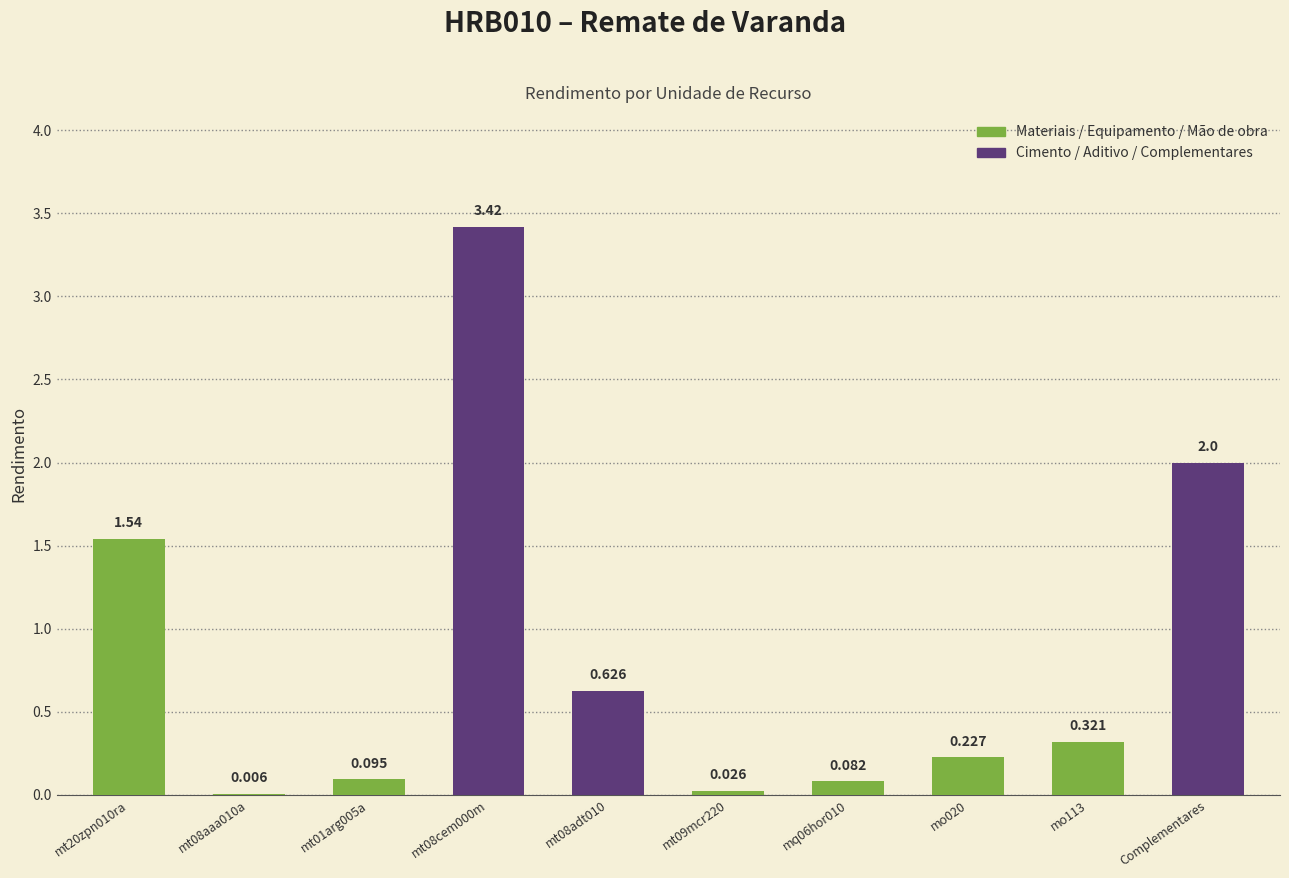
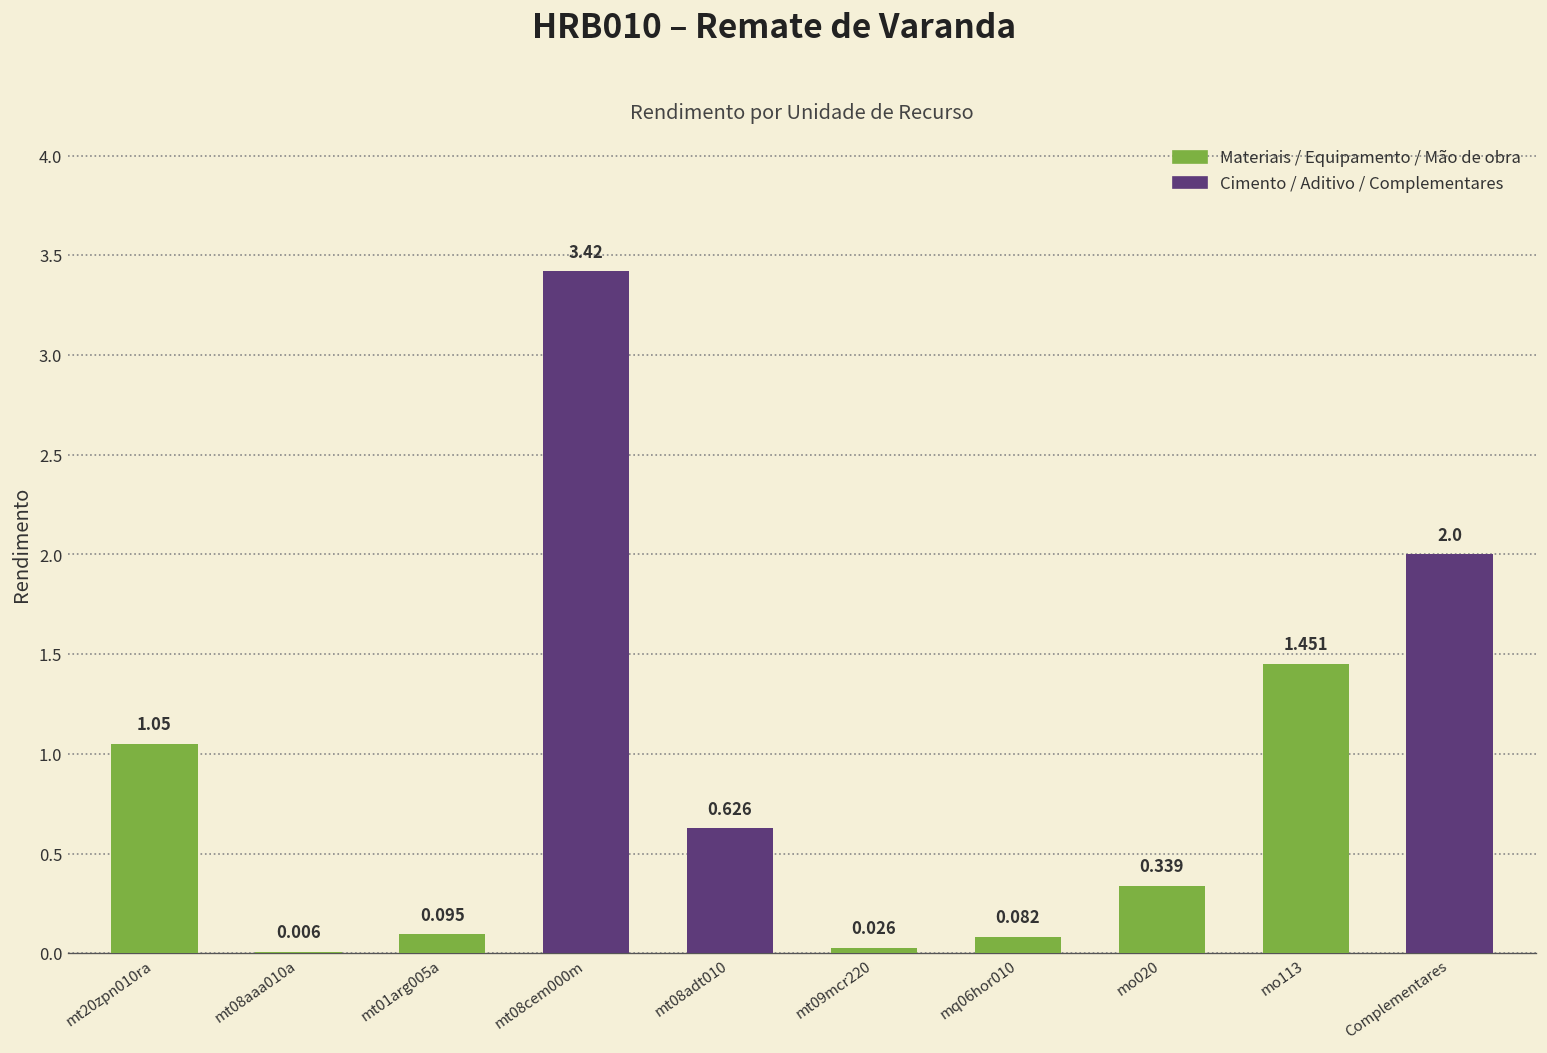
  {
-   "mt20zpn010ra": 1.54,
+   "mt20zpn010ra": 1.05,
    "mt08aaa010a": 0.006,
    "mt01arg005a": 0.095,
    "mt08cem000m": 3.42,
    "mt08adt010": 0.626,
    "mt09mcr220": 0.026,
    "mq06hor010": 0.082,
-   "mo020": 0.227,
-   "mo113": 0.321,
+   "mo020": 0.339,
+   "mo113": 1.451,
    "Complementares": 2.0
  }
